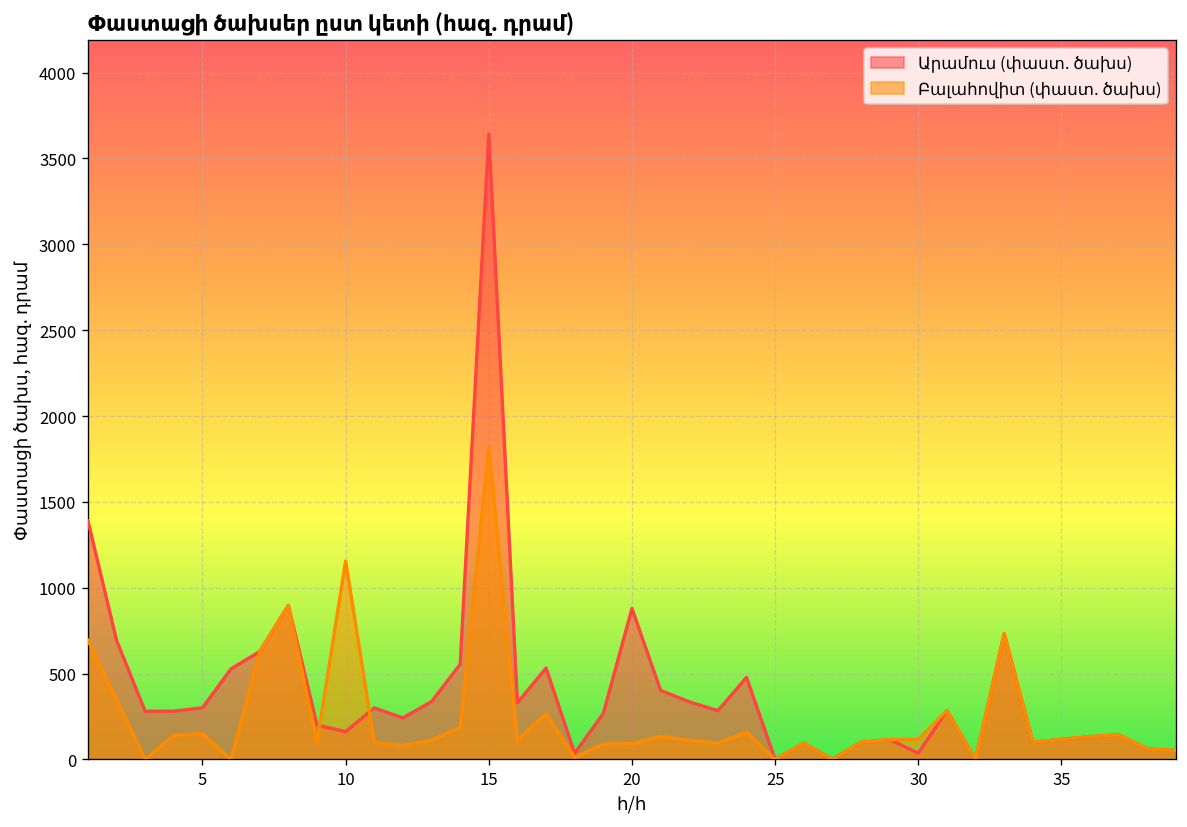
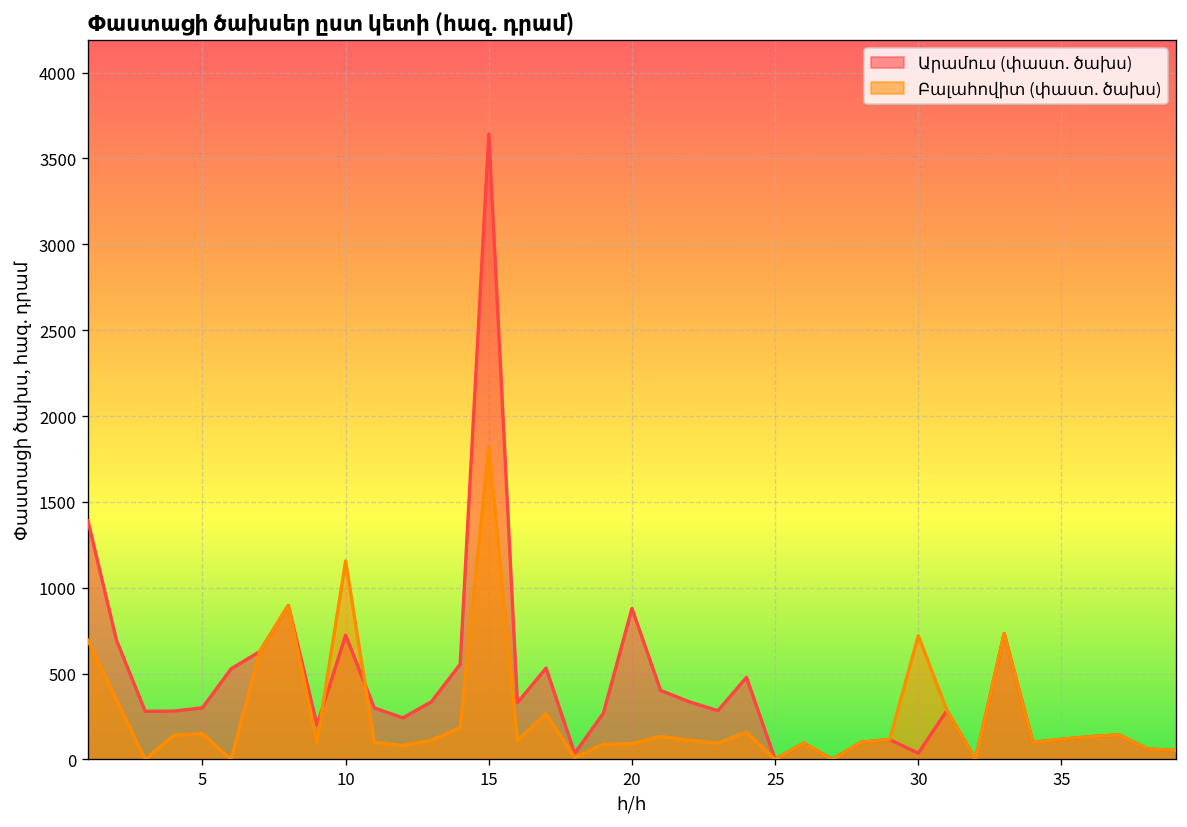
  {
    "Արամուս (փաստ. ծախս)": {
      "5": 300,
-     "10": 160,
+     "10": 720,
      "15": 3640,
      "20": 880,
      "30": 40
    },
    "Բալահովիտ (փաստ. ծախս)": {
      "5": 150,
      "10": 1160,
      "15": 1820,
      "20": 90,
-     "30": 120
+     "30": 720
    }
  }
